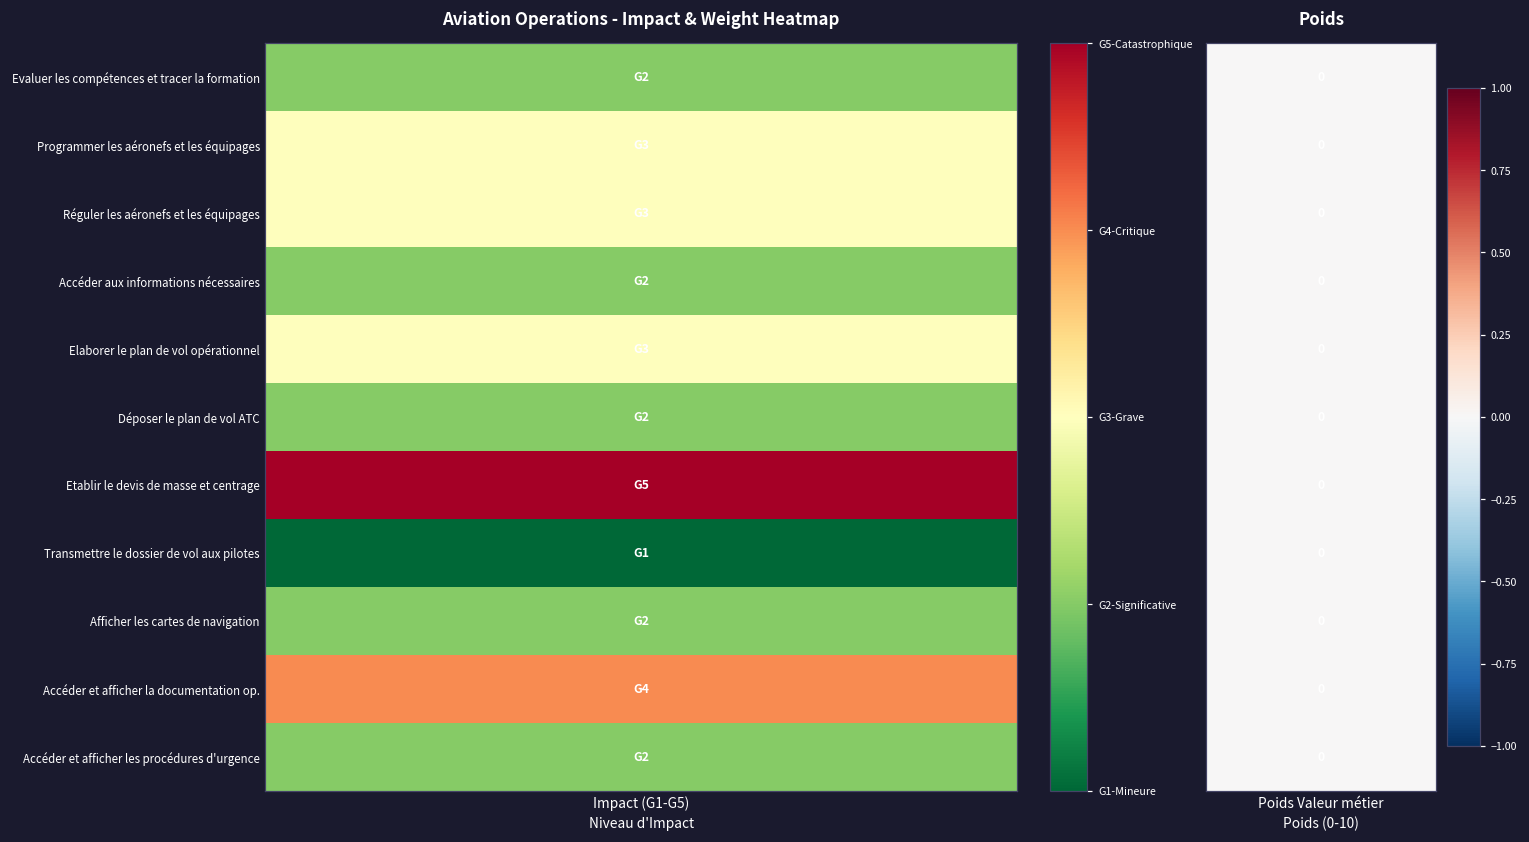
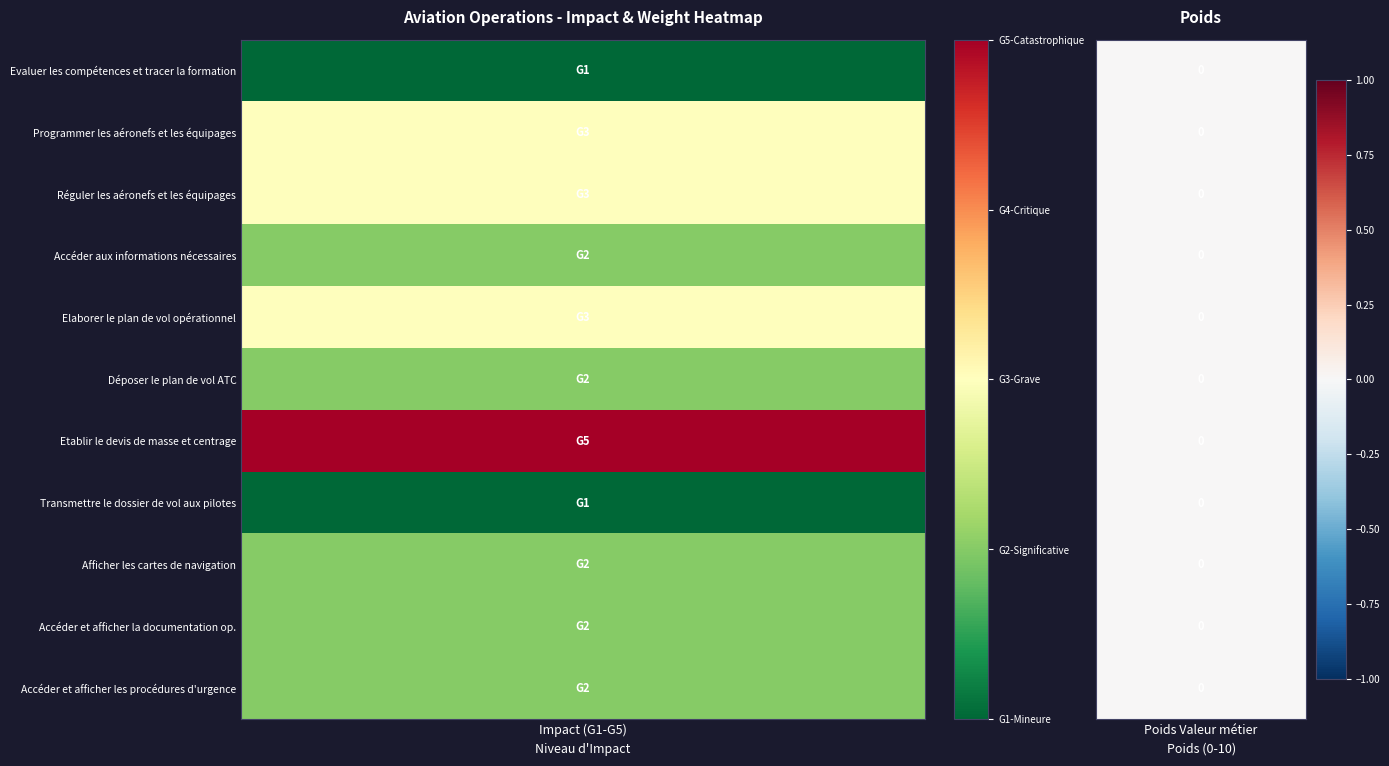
  {
    "Aviation Operations - Impact & Weight Heatmap": {
      "Evaluer les compétences et tracer la formation": {
-       "Impact (G1-G5)": 2
+       "Impact (G1-G5)": 1
      },
      "Accéder et afficher la documentation op.": {
-       "Impact (G1-G5)": 4
+       "Impact (G1-G5)": 2
      }
    }
  }
